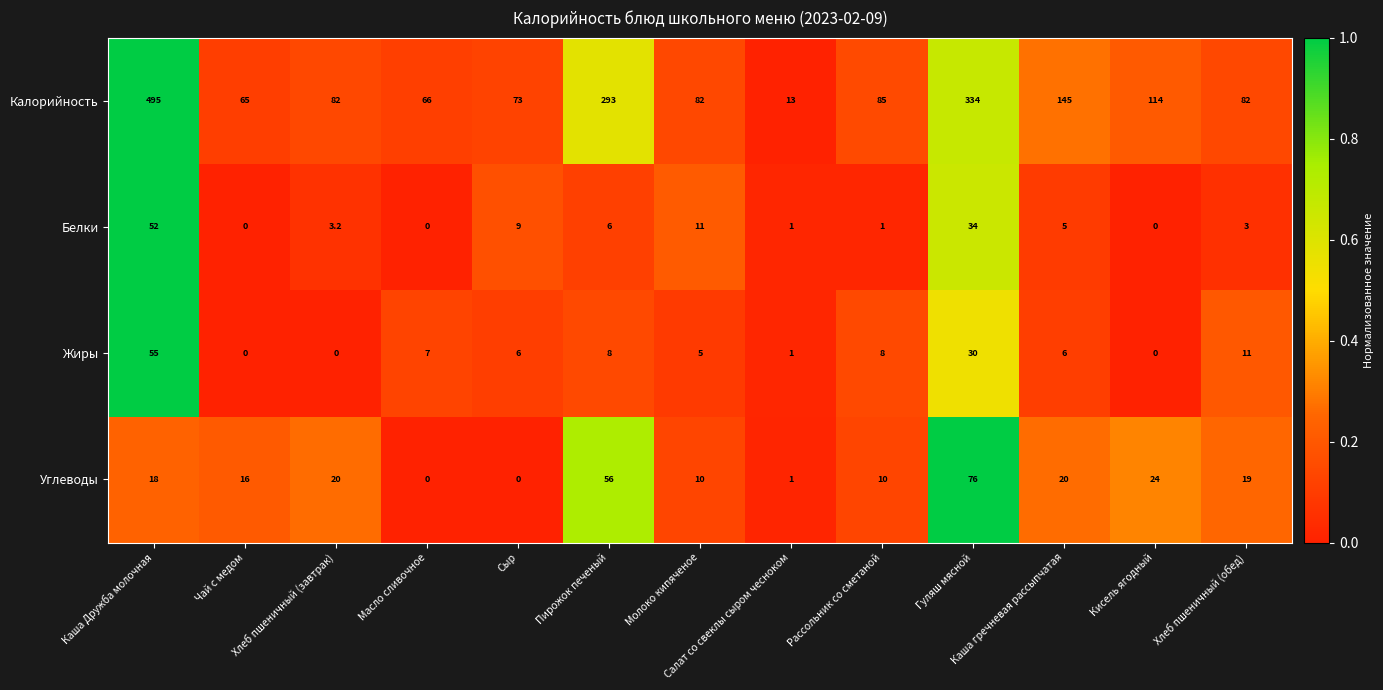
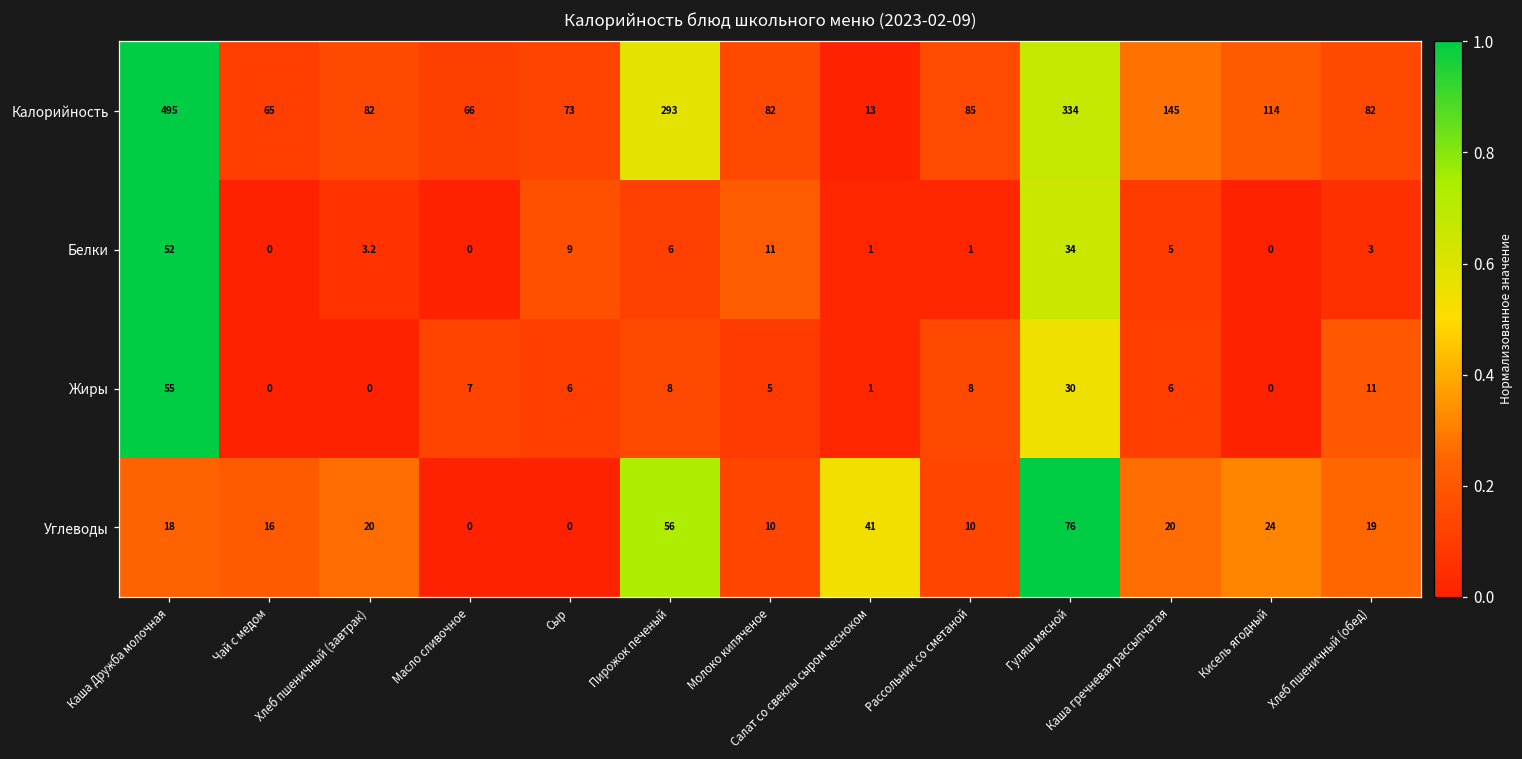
  {
    "Калорийность": {
      "Каша Дружба молочная": 495,
      "Чай с медом": 65,
      "Хлеб пшеничный (завтрак)": 82,
      "Масло сливочное": 66,
      "Сыр": 73,
      "Пирожок печеный": 293,
      "Молоко кипяченое": 82,
      "Салат со свеклы сыром чесноком": 13,
      "Рассольник со сметаной": 85,
      "Гуляш мясной": 334,
      "Каша гречневая рассыпчатая": 145,
      "Кисель ягодный": 114,
      "Хлеб пшеничный (обед)": 82
    },
    "Белки": {
      "Каша Дружба молочная": 52,
      "Чай с медом": 0,
      "Хлеб пшеничный (завтрак)": 3.2,
      "Масло сливочное": 0,
      "Сыр": 9,
      "Пирожок печеный": 6,
      "Молоко кипяченое": 11,
      "Салат со свеклы сыром чесноком": 1,
      "Рассольник со сметаной": 1,
      "Гуляш мясной": 34,
      "Каша гречневая рассыпчатая": 5,
      "Кисель ягодный": 0,
      "Хлеб пшеничный (обед)": 3
    },
    "Жиры": {
      "Каша Дружба молочная": 55,
      "Чай с медом": 0,
      "Хлеб пшеничный (завтрак)": 0,
      "Масло сливочное": 7,
      "Сыр": 6,
      "Пирожок печеный": 8,
      "Молоко кипяченое": 5,
      "Салат со свеклы сыром чесноком": 1,
      "Рассольник со сметаной": 8,
      "Гуляш мясной": 30,
      "Каша гречневая рассыпчатая": 6,
      "Кисель ягодный": 0,
      "Хлеб пшеничный (обед)": 11
    },
    "Углеводы": {
      "Каша Дружба молочная": 18,
      "Чай с медом": 16,
      "Хлеб пшеничный (завтрак)": 20,
      "Масло сливочное": 0,
      "Сыр": 0,
      "Пирожок печеный": 56,
      "Молоко кипяченое": 10,
-     "Салат со свеклы сыром чесноком": 1,
+     "Салат со свеклы сыром чесноком": 41,
      "Рассольник со сметаной": 10,
      "Гуляш мясной": 76,
      "Каша гречневая рассыпчатая": 20,
      "Кисель ягодный": 24,
      "Хлеб пшеничный (обед)": 19
    }
  }
